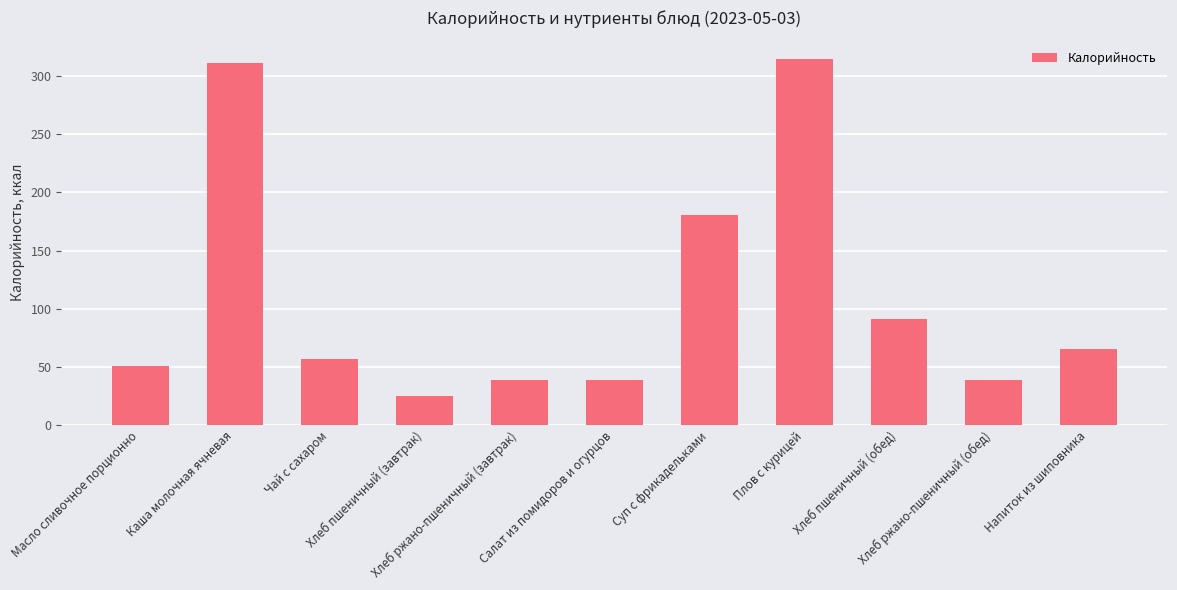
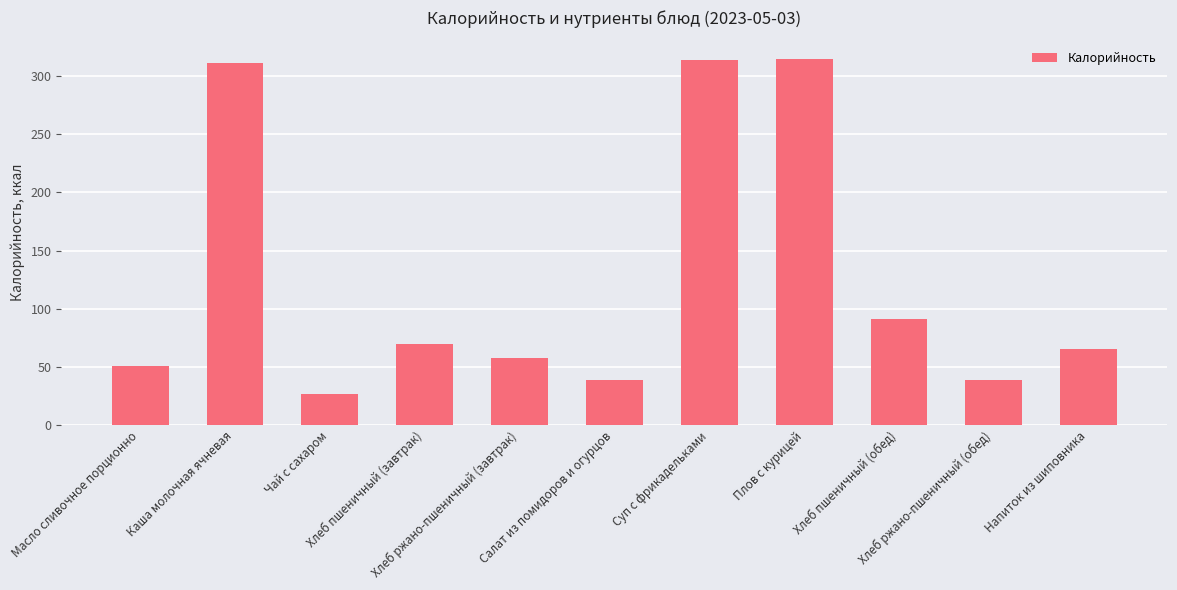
  {
    "Масло сливочное порционно": 51,
    "Каша молочная ячневая": 311,
-   "Чай с сахаром": 57,
-   "Хлеб пшеничный (завтрак)": 25,
-   "Хлеб ржано-пшеничный (завтрак)": 39,
+   "Чай с сахаром": 27,
+   "Хлеб пшеничный (завтрак)": 70,
+   "Хлеб ржано-пшеничный (завтрак)": 58,
    "Салат из помидоров и огурцов": 39,
-   "Суп с фрикадельками": 181,
+   "Суп с фрикадельками": 314,
    "Плов с курицей": 315,
    "Хлеб пшеничный (обед)": 91,
    "Хлеб ржано-пшеничный (обед)": 39,
    "Напиток из шиповника": 65
  }
